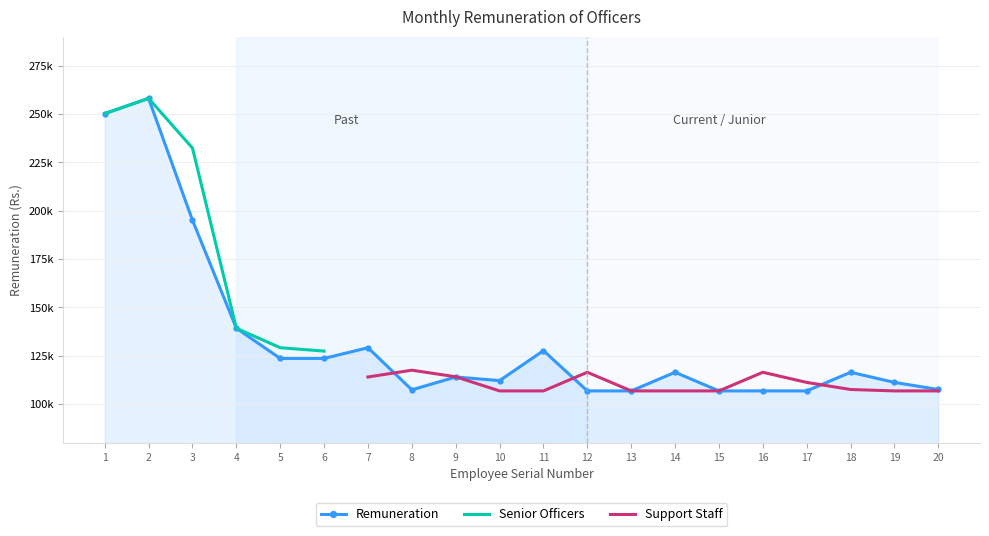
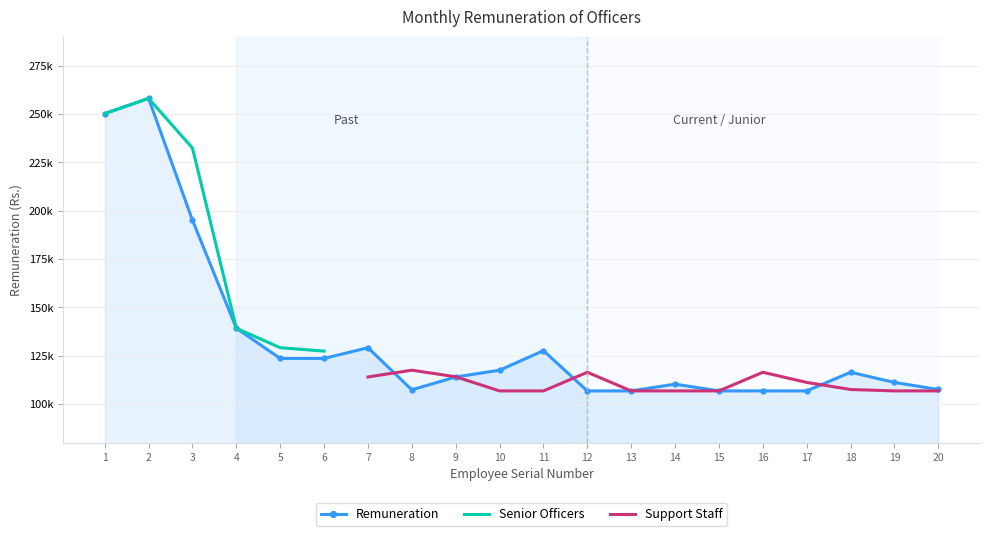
  {
    "Remuneration": {
      "3": 195000,
      "5": 124000,
      "6": 124000,
      "7": 129000,
      "8": 107000,
-     "10": 112000,
+     "10": 118000,
      "11": 128000,
      "12": 107000,
-     "14": 117000,
+     "14": 110000,
      "16": 107000,
      "17": 107000,
      "18": 117000,
      "19": 111000
    },
    "Senior Officers": {
      "3": 232000,
      "5": 129000,
      "6": 127000
    },
    "Support Staff": {
      "7": 114000,
      "8": 118000,
      "10": 107000,
      "11": 107000,
      "12": 117000,
      "14": 107000,
      "16": 117000,
      "17": 111000,
      "18": 108000,
      "19": 107000
    }
  }
